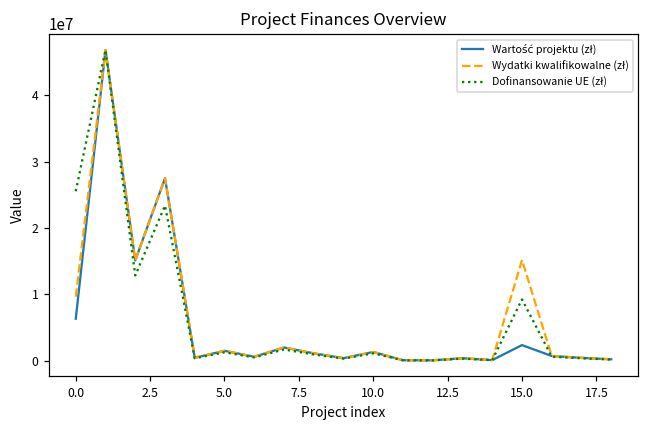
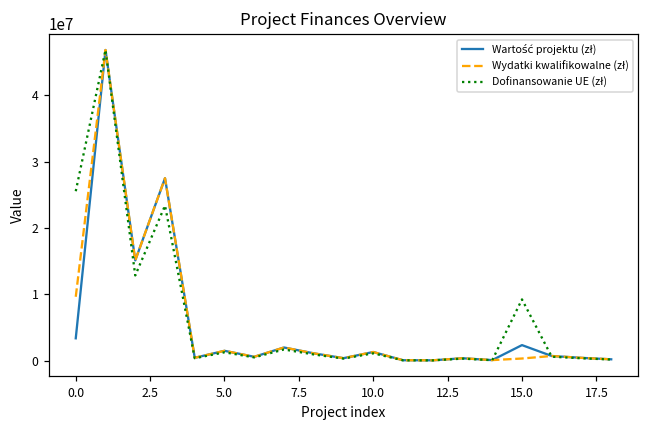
  {
    "Wartość projektu (zł)": {
-     "0.0": 6000000,
+     "0.0": 3000000,
      "15.0": 2000000
    },
    "Wydatki kwalifikowalne (zł)": {
      "0.0": 10000000,
-     "15.0": 15000000
+     "15.0": 0
    },
    "Dofinansowanie UE (zł)": {
      "0.0": 26000000,
      "15.0": 9000000
    }
  }
